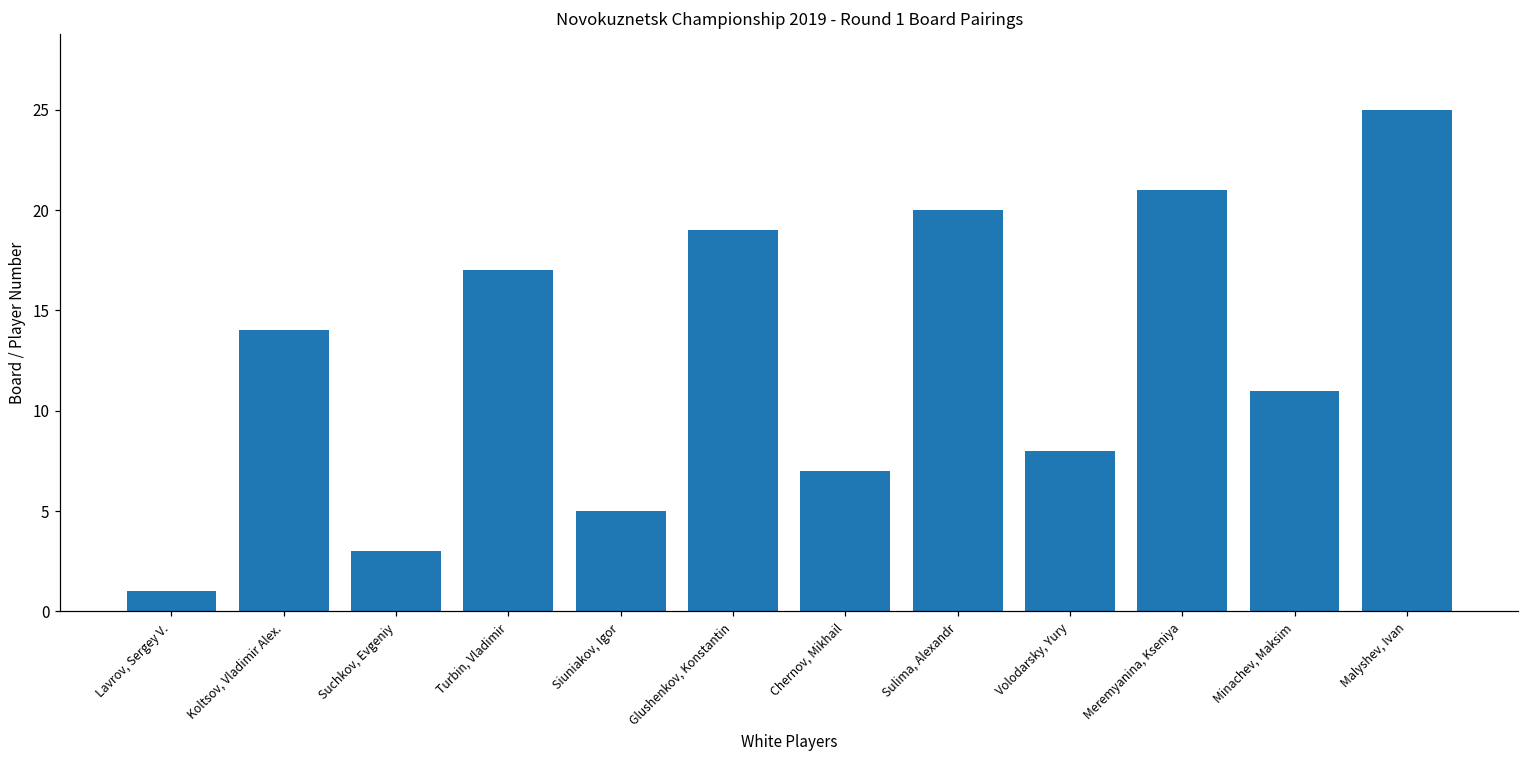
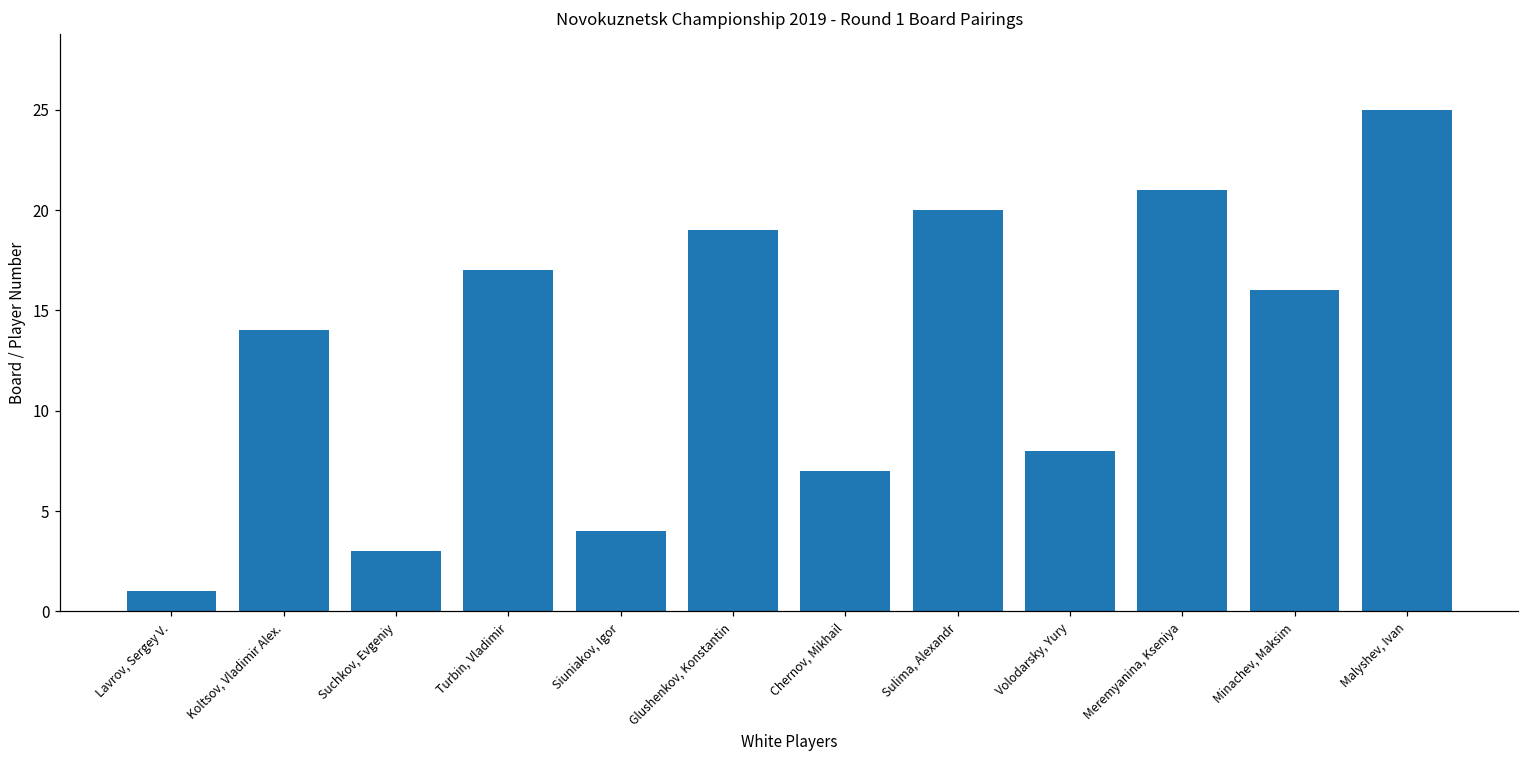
  {
    "Lavrov, Sergey V.": 1,
    "Koltsov, Vladimir Alex.": 14,
    "Suchkov, Evgeniy": 3,
    "Turbin, Vladimir": 17,
-   "Siuniakov, Igor": 5,
+   "Siuniakov, Igor": 4,
    "Glushenkov, Konstantin": 19,
    "Chernov, Mikhail": 7,
    "Sulima, Alexandr": 20,
    "Volodarsky, Yury": 8,
    "Meremyanina, Kseniya": 21,
-   "Minachev, Maksim": 11,
+   "Minachev, Maksim": 16,
    "Malyshev, Ivan": 25
  }
